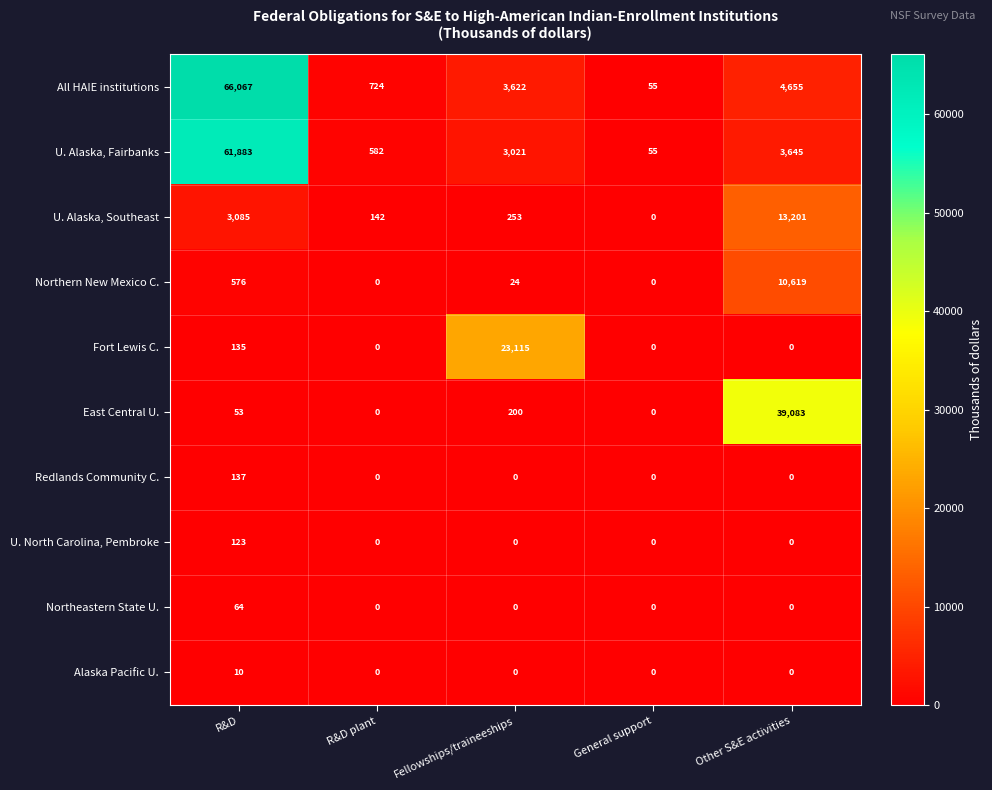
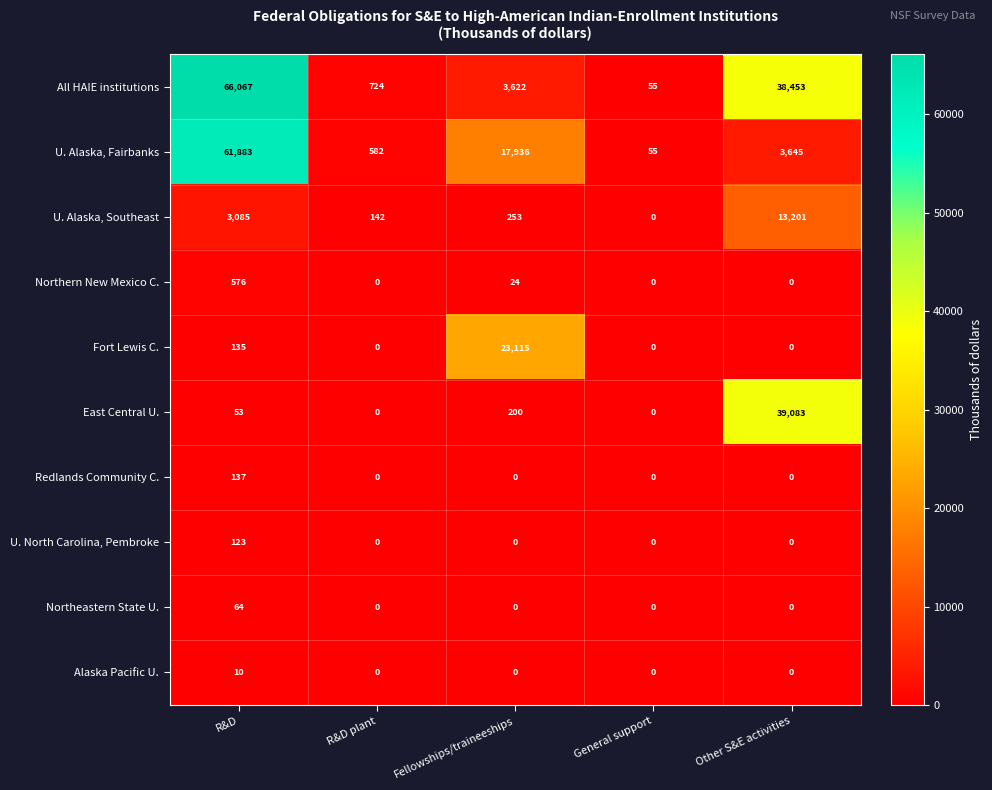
  {
    "All HAIE institutions": {
      "R&D": "66,067",
      "R&D plant": "724",
      "Fellowships/traineeships": "3,622",
      "General support": "55",
-     "Other S&E activities": "4,655"
+     "Other S&E activities": "38,453"
    },
    "U. Alaska, Fairbanks": {
      "R&D": "61,883",
      "R&D plant": "582",
-     "Fellowships/traineeships": "3,021",
+     "Fellowships/traineeships": "17,936",
      "General support": "55",
      "Other S&E activities": "3,645"
    },
    "U. Alaska, Southeast": {
      "R&D": "3,085",
      "R&D plant": "142",
      "Fellowships/traineeships": "253",
      "General support": "0",
      "Other S&E activities": "13,201"
    },
    "Northern New Mexico C.": {
      "R&D": "576",
      "R&D plant": "0",
      "Fellowships/traineeships": "24",
      "General support": "0",
-     "Other S&E activities": "10,619"
+     "Other S&E activities": "0"
    },
    "Fort Lewis C.": {
      "R&D": "135",
      "R&D plant": "0",
      "Fellowships/traineeships": "23,115",
      "General support": "0",
      "Other S&E activities": "0"
    },
    "East Central U.": {
      "R&D": "53",
      "R&D plant": "0",
      "Fellowships/traineeships": "200",
      "General support": "0",
      "Other S&E activities": "39,083"
    },
    "Redlands Community C.": {
      "R&D": "137",
      "R&D plant": "0",
      "Fellowships/traineeships": "0",
      "General support": "0",
      "Other S&E activities": "0"
    },
    "U. North Carolina, Pembroke": {
      "R&D": "123",
      "R&D plant": "0",
      "Fellowships/traineeships": "0",
      "General support": "0",
      "Other S&E activities": "0"
    },
    "Northeastern State U.": {
      "R&D": "64",
      "R&D plant": "0",
      "Fellowships/traineeships": "0",
      "General support": "0",
      "Other S&E activities": "0"
    },
    "Alaska Pacific U.": {
      "R&D": "10",
      "R&D plant": "0",
      "Fellowships/traineeships": "0",
      "General support": "0",
      "Other S&E activities": "0"
    }
  }
